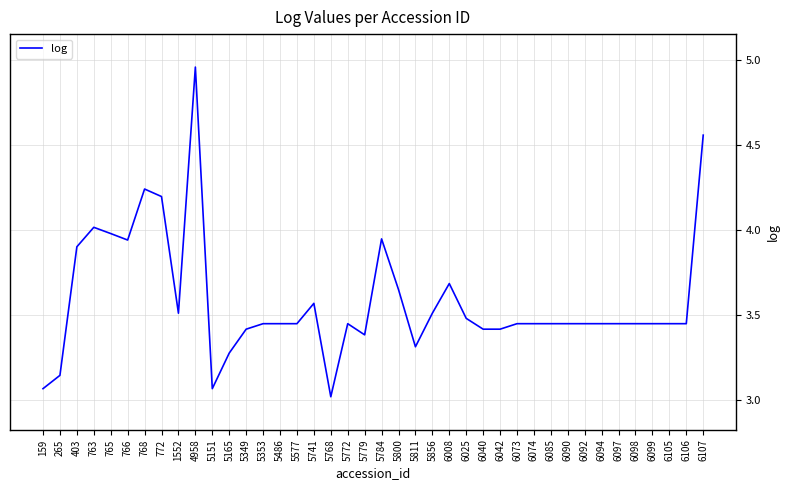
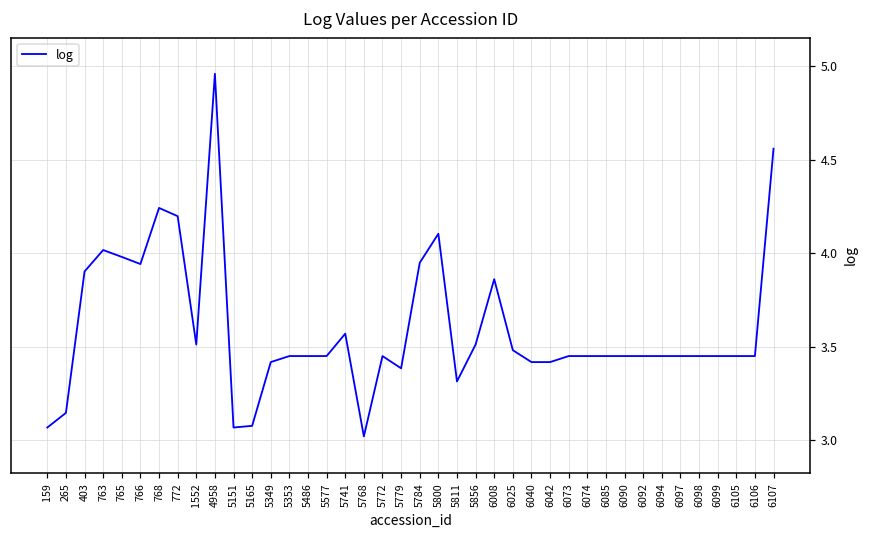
  {
    "159": 3.07,
    "265": 3.15,
    "403": 3.90,
    "763": 4.02,
    "765": 3.98,
    "766": 3.94,
    "768": 4.24,
    "772": 4.20,
    "1552": 3.51,
    "4958": 4.96,
    "5151": 3.07,
-   "5165": 3.28,
+   "5165": 3.08,
    "5349": 3.42,
    "5353": 3.45,
    "5486": 3.45,
    "5577": 3.45,
    "5741": 3.57,
    "5768": 3.02,
    "5772": 3.45,
    "5779": 3.39,
    "5784": 3.95,
-   "5800": 3.65,
+   "5800": 4.10,
    "5811": 3.31,
    "5856": 3.51,
-   "6008": 3.69,
+   "6008": 3.86,
    "6025": 3.48,
    "6040": 3.42,
    "6042": 3.42,
    "6073": 3.45,
    "6074": 3.45,
    "6085": 3.45,
    "6090": 3.45,
    "6092": 3.45,
    "6094": 3.45,
    "6097": 3.45,
    "6098": 3.45,
    "6099": 3.45,
    "6105": 3.45,
    "6106": 3.45,
    "6107": 4.56
  }
